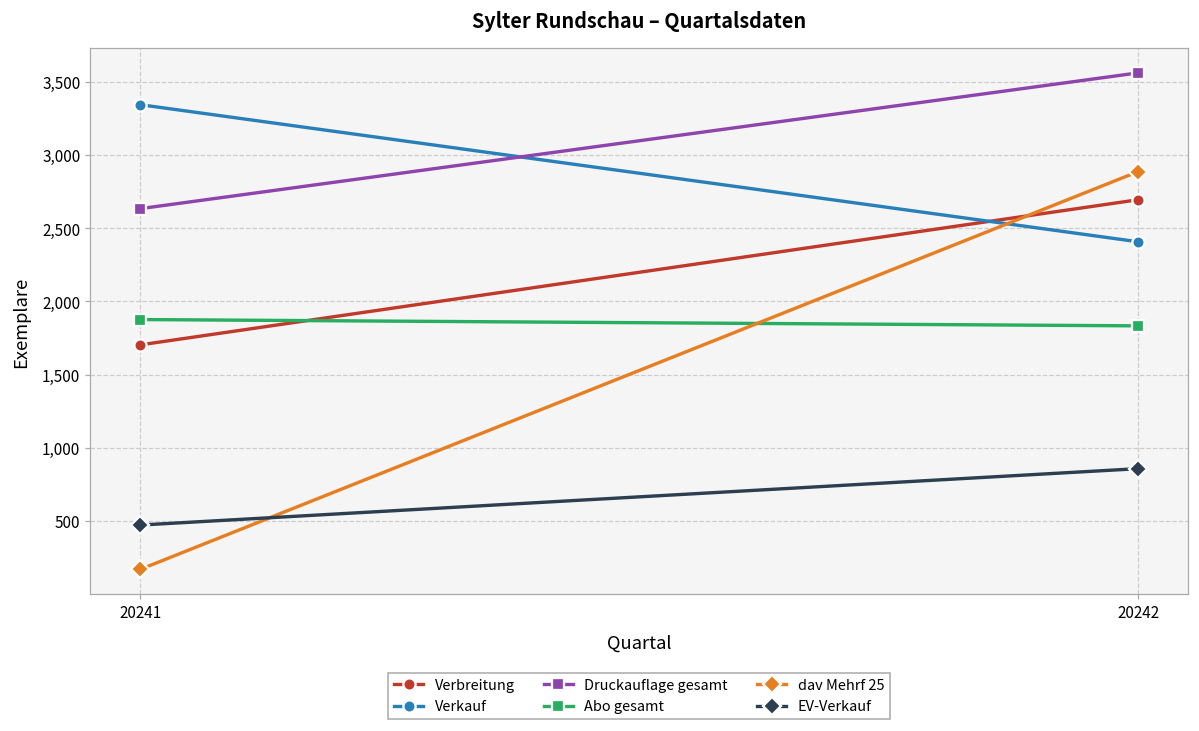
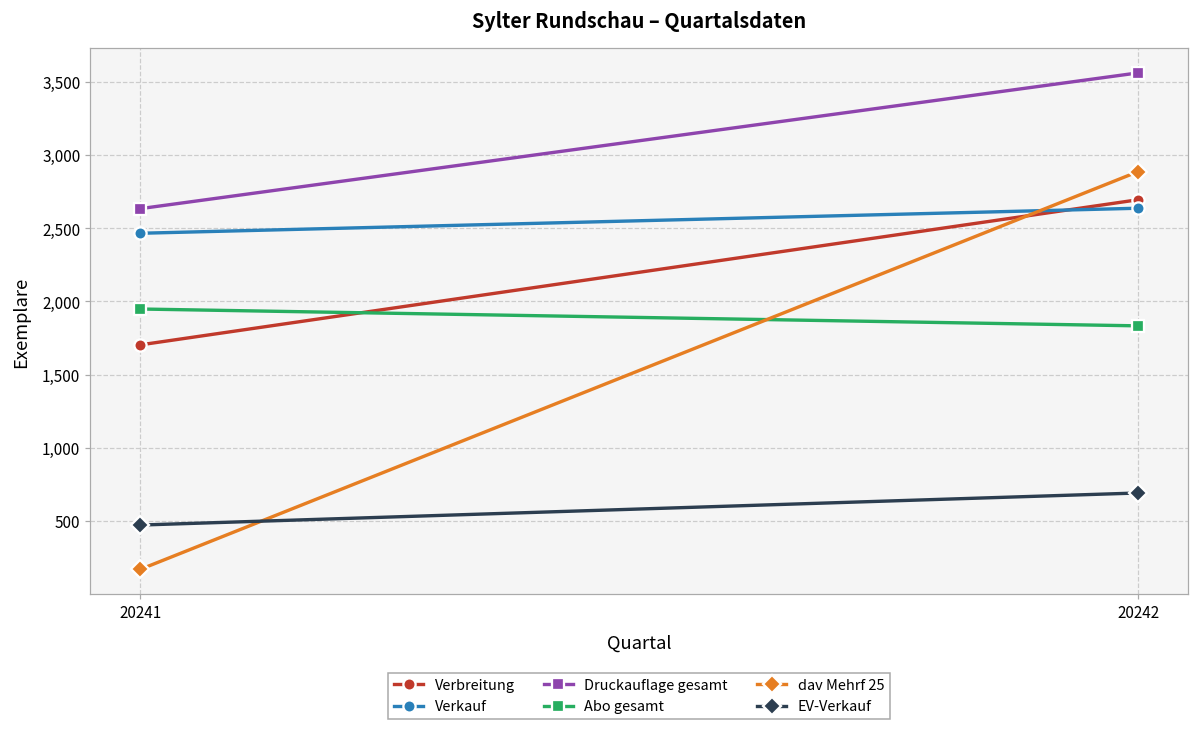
  {
    "Verbreitung": {
      "20241": "1,700",
      "20242": "2,690"
    },
    "Verkauf": {
-     "20241": "3,340",
-     "20242": "2,410"
+     "20241": "2,470",
+     "20242": "2,640"
    },
    "Druckauflage gesamt": {
      "20241": "2,630",
      "20242": "3,560"
    },
    "Abo gesamt": {
-     "20241": "1,880",
+     "20241": "1,950",
      "20242": "1,830"
    },
    "dav Mehrf 25": {
      "20241": "170",
      "20242": "2,890"
    },
    "EV-Verkauf": {
      "20241": "470",
-     "20242": "860"
+     "20242": "690"
    }
  }
